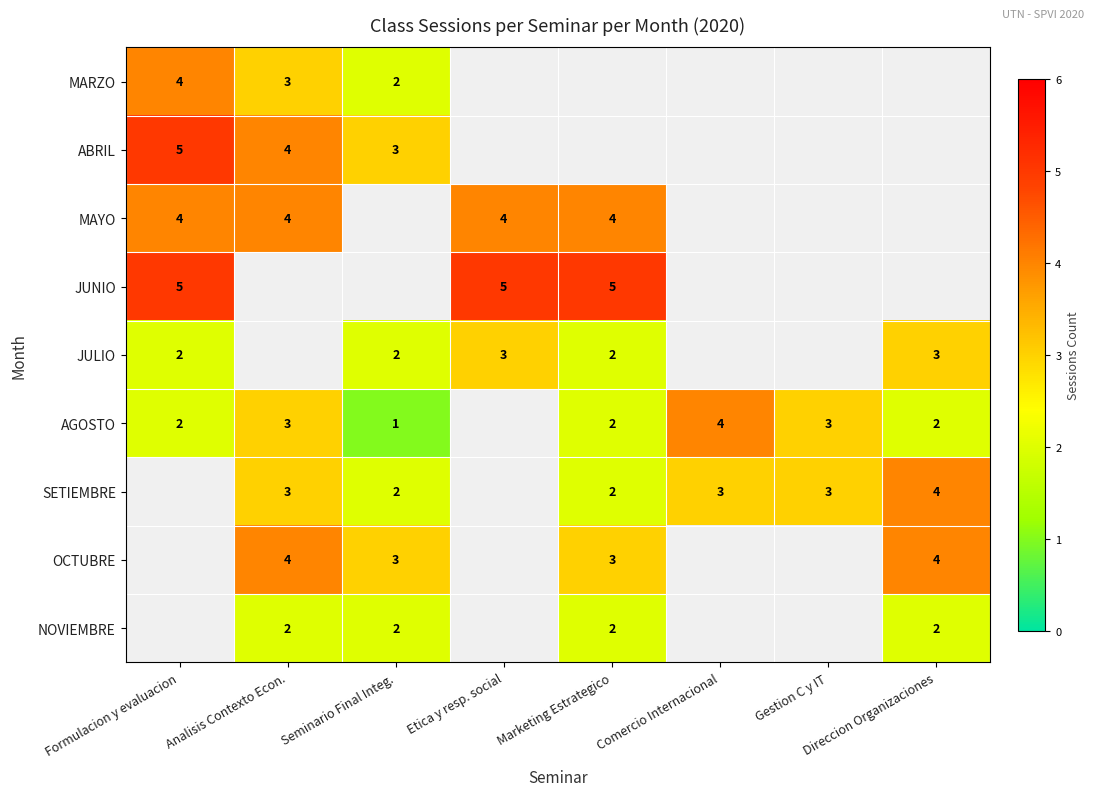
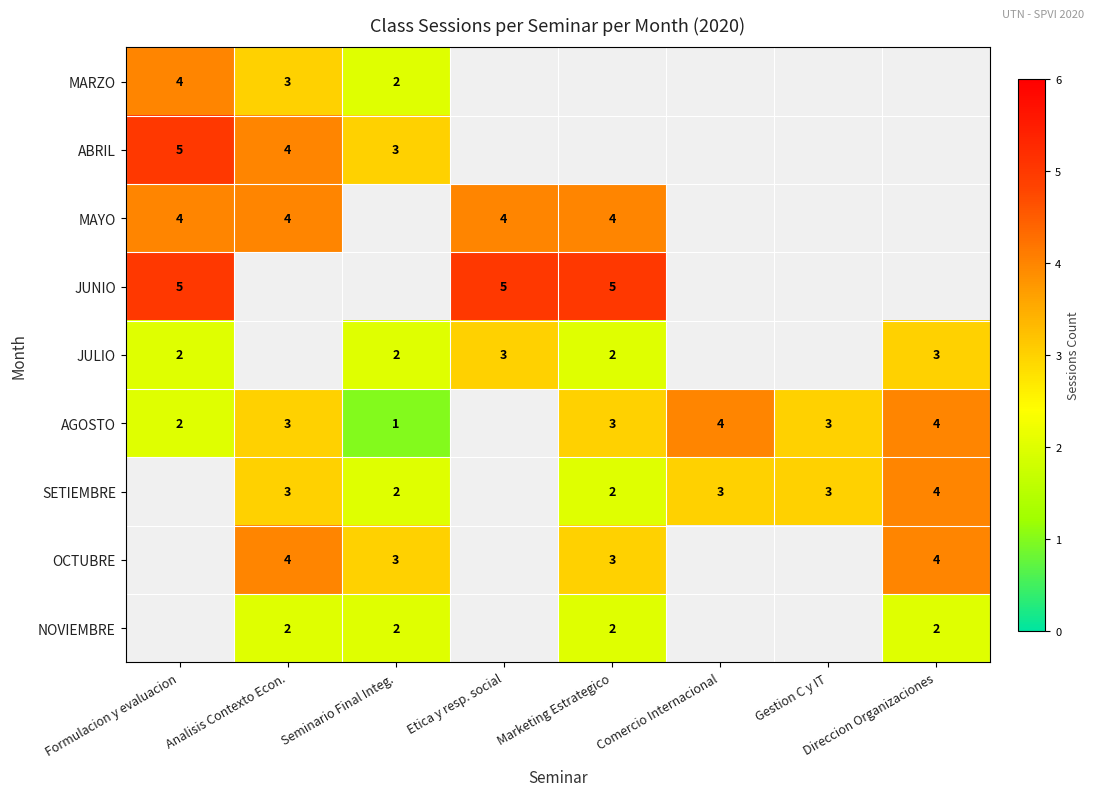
  {
    "MARZO": {
      "Formulacion y evaluacion": 4,
      "Analisis Contexto Econ.": 3,
      "Seminario Final Integ.": 2
    },
    "ABRIL": {
      "Formulacion y evaluacion": 5,
      "Analisis Contexto Econ.": 4,
      "Seminario Final Integ.": 3
    },
    "MAYO": {
      "Formulacion y evaluacion": 4,
      "Analisis Contexto Econ.": 4,
      "Etica y resp. social": 4,
      "Marketing Estrategico": 4
    },
    "JUNIO": {
      "Formulacion y evaluacion": 5,
      "Etica y resp. social": 5,
      "Marketing Estrategico": 5
    },
    "JULIO": {
      "Formulacion y evaluacion": 2,
      "Seminario Final Integ.": 2,
      "Etica y resp. social": 3,
      "Marketing Estrategico": 2,
      "Direccion Organizaciones": 3
    },
    "AGOSTO": {
      "Formulacion y evaluacion": 2,
      "Analisis Contexto Econ.": 3,
      "Seminario Final Integ.": 1,
-     "Marketing Estrategico": 2,
+     "Marketing Estrategico": 3,
      "Comercio Internacional": 4,
      "Gestion C y IT": 3,
-     "Direccion Organizaciones": 2
+     "Direccion Organizaciones": 4
    },
    "SETIEMBRE": {
      "Analisis Contexto Econ.": 3,
      "Seminario Final Integ.": 2,
      "Marketing Estrategico": 2,
      "Comercio Internacional": 3,
      "Gestion C y IT": 3,
      "Direccion Organizaciones": 4
    },
    "OCTUBRE": {
      "Analisis Contexto Econ.": 4,
      "Seminario Final Integ.": 3,
      "Marketing Estrategico": 3,
      "Direccion Organizaciones": 4
    },
    "NOVIEMBRE": {
      "Analisis Contexto Econ.": 2,
      "Seminario Final Integ.": 2,
      "Marketing Estrategico": 2,
      "Direccion Organizaciones": 2
    }
  }
